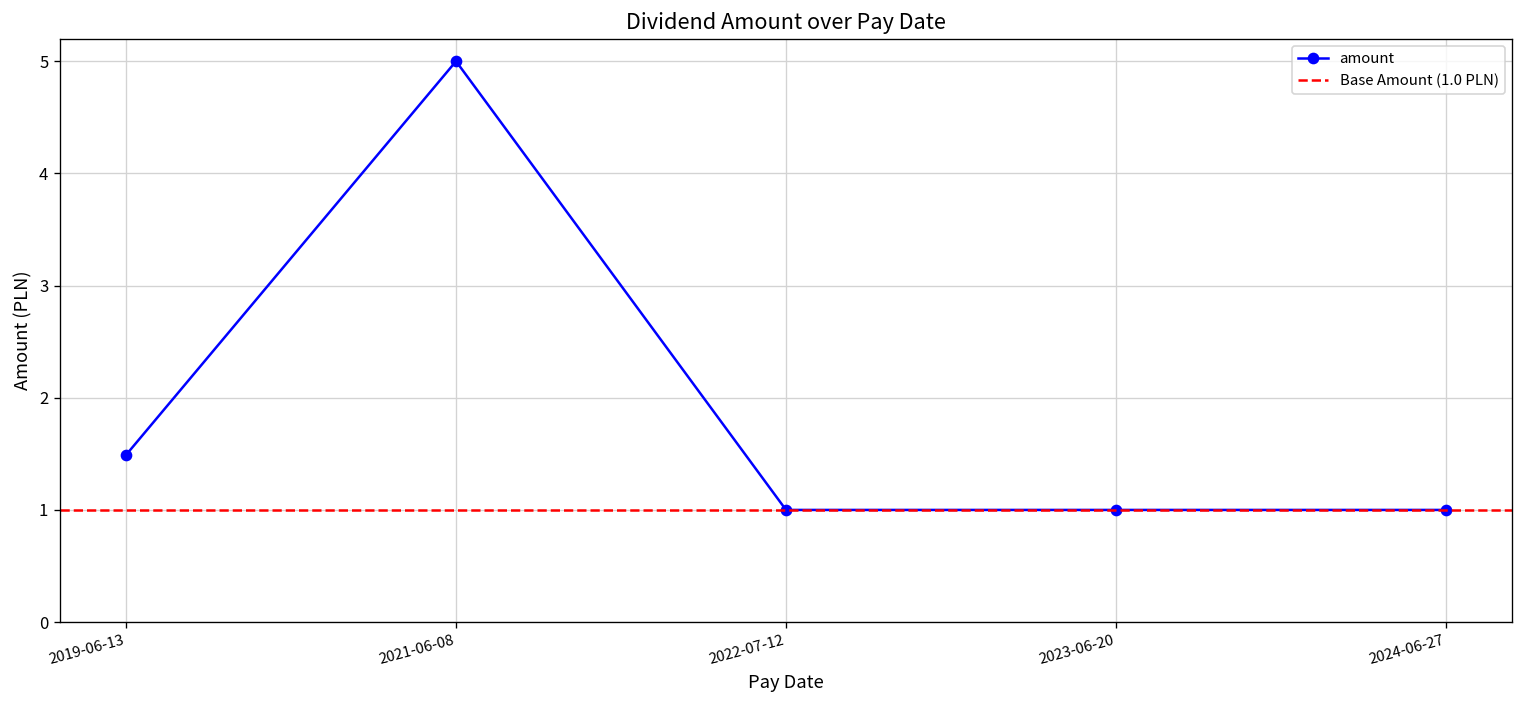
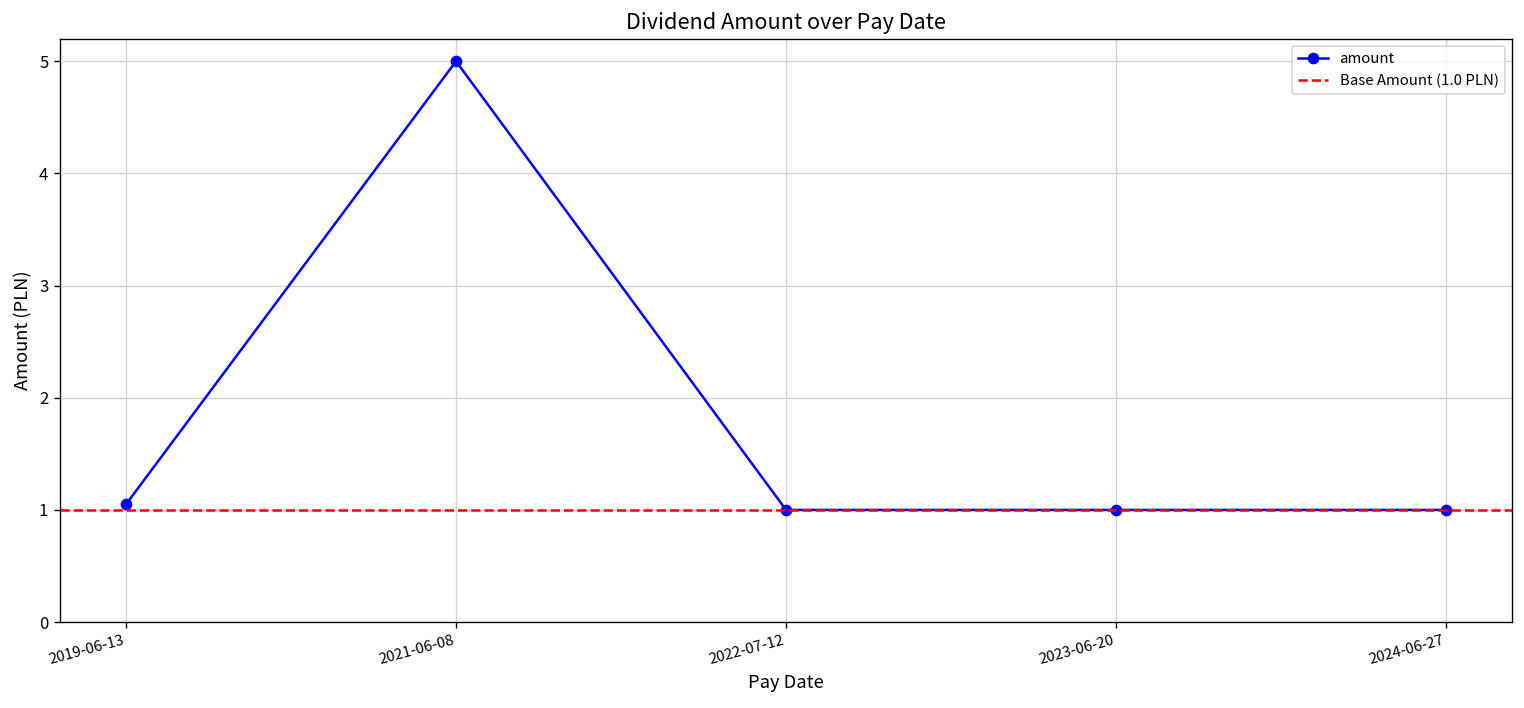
  {
-   "2019-06-13": 1.5,
+   "2019-06-13": 1.1,
    "2021-06-08": 5.0,
    "2022-07-12": 1.0,
    "2023-06-20": 1.0,
    "2024-06-27": 1.0
  }
